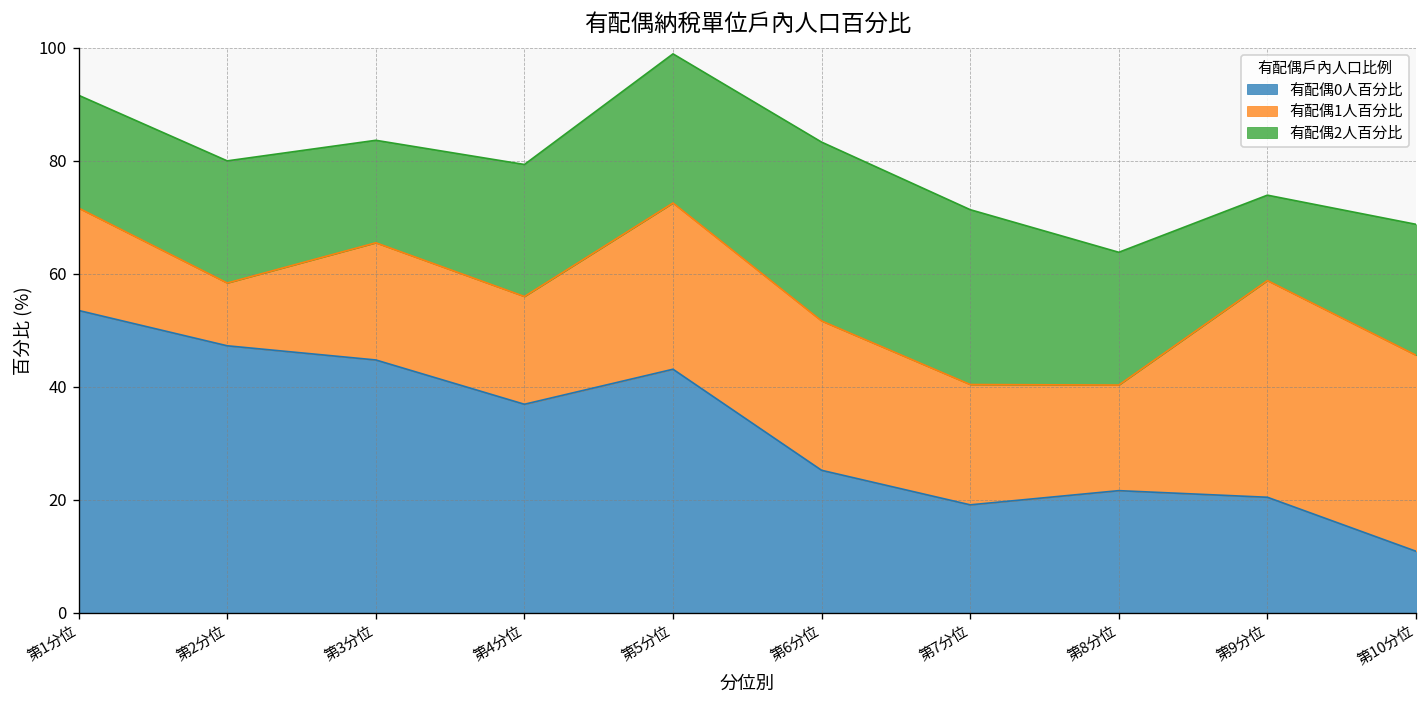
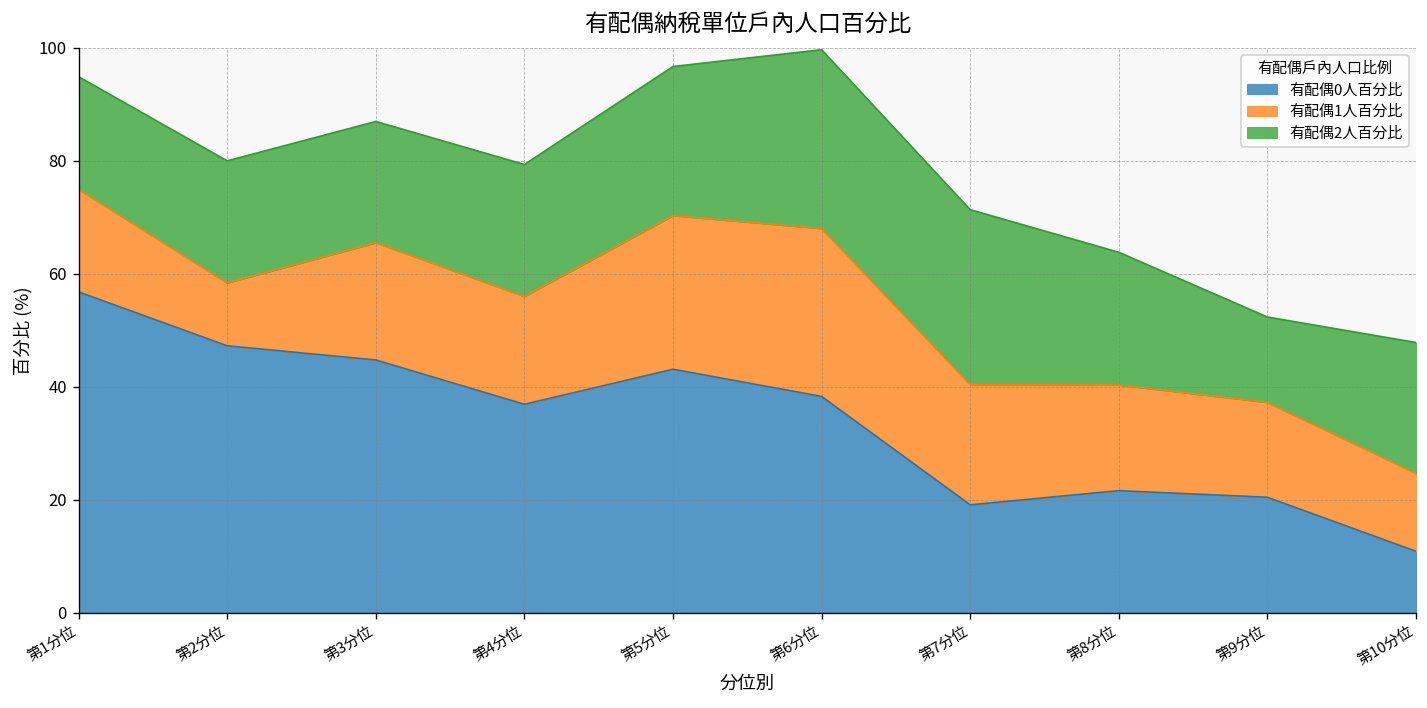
  {
    "有配偶0人百分比": {
-     "第1分位": 54,
+     "第1分位": 57,
      "第2分位": 47,
      "第3分位": 45,
      "第4分位": 37,
      "第5分位": 43,
-     "第6分位": 25,
+     "第6分位": 38,
      "第7分位": 19,
      "第8分位": 22,
      "第9分位": 20,
      "第10分位": 11
    },
    "有配偶1人百分比": {
      "第1分位": 18,
      "第2分位": 11,
      "第3分位": 21,
      "第4分位": 19,
-     "第5分位": 29,
-     "第6分位": 26,
+     "第5分位": 27,
+     "第6分位": 30,
      "第7分位": 21,
      "第8分位": 19,
-     "第9分位": 38,
-     "第10分位": 35
+     "第9分位": 17,
+     "第10分位": 14
    },
    "有配偶2人百分比": {
      "第1分位": 20,
      "第2分位": 22,
-     "第3分位": 18,
+     "第3分位": 21,
      "第4分位": 23,
      "第5分位": 26,
      "第6分位": 32,
      "第7分位": 31,
      "第8分位": 24,
      "第9分位": 15,
      "第10分位": 23
    }
  }
